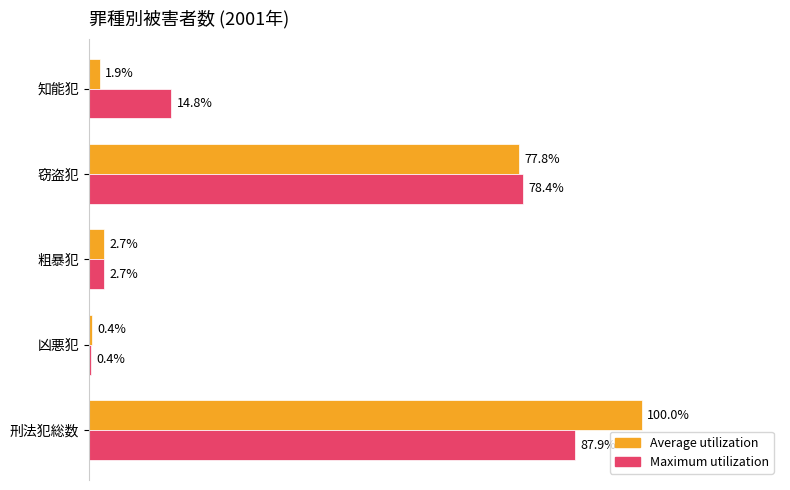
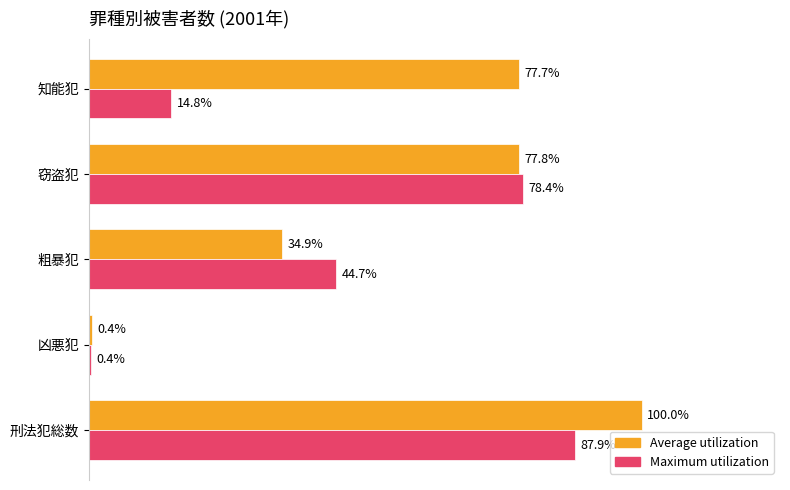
  {
    "Average utilization": {
-     "知能犯": "1.9%",
+     "知能犯": "77.7%",
      "窃盗犯": "77.8%",
-     "粗暴犯": "2.7%",
+     "粗暴犯": "34.9%",
      "凶悪犯": "0.4%",
      "刑法犯総数": "100.0%"
    },
    "Maximum utilization": {
      "知能犯": "14.8%",
      "窃盗犯": "78.4%",
-     "粗暴犯": "2.7%",
+     "粗暴犯": "44.7%",
      "凶悪犯": "0.4%"
    }
  }
